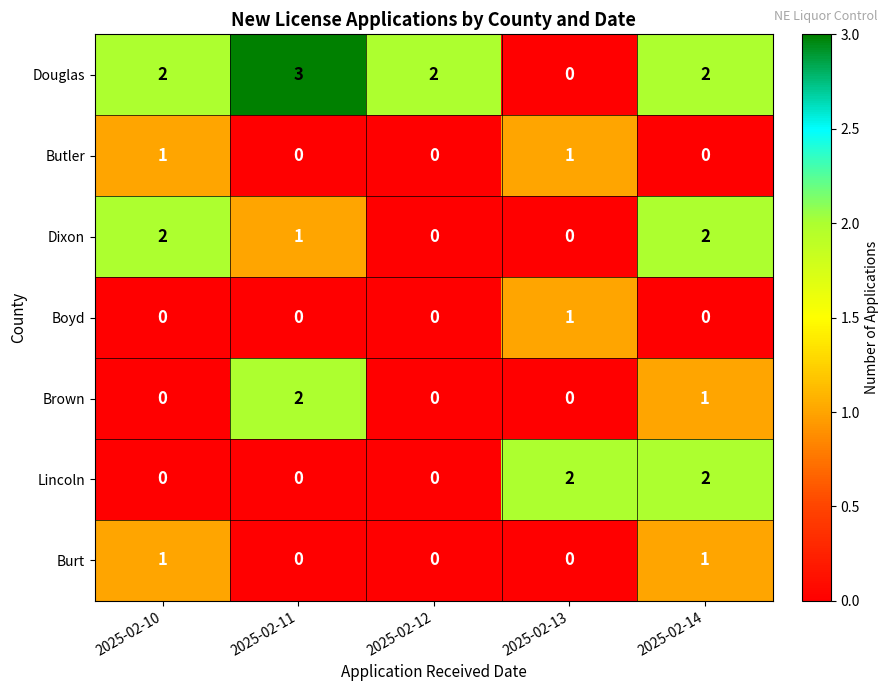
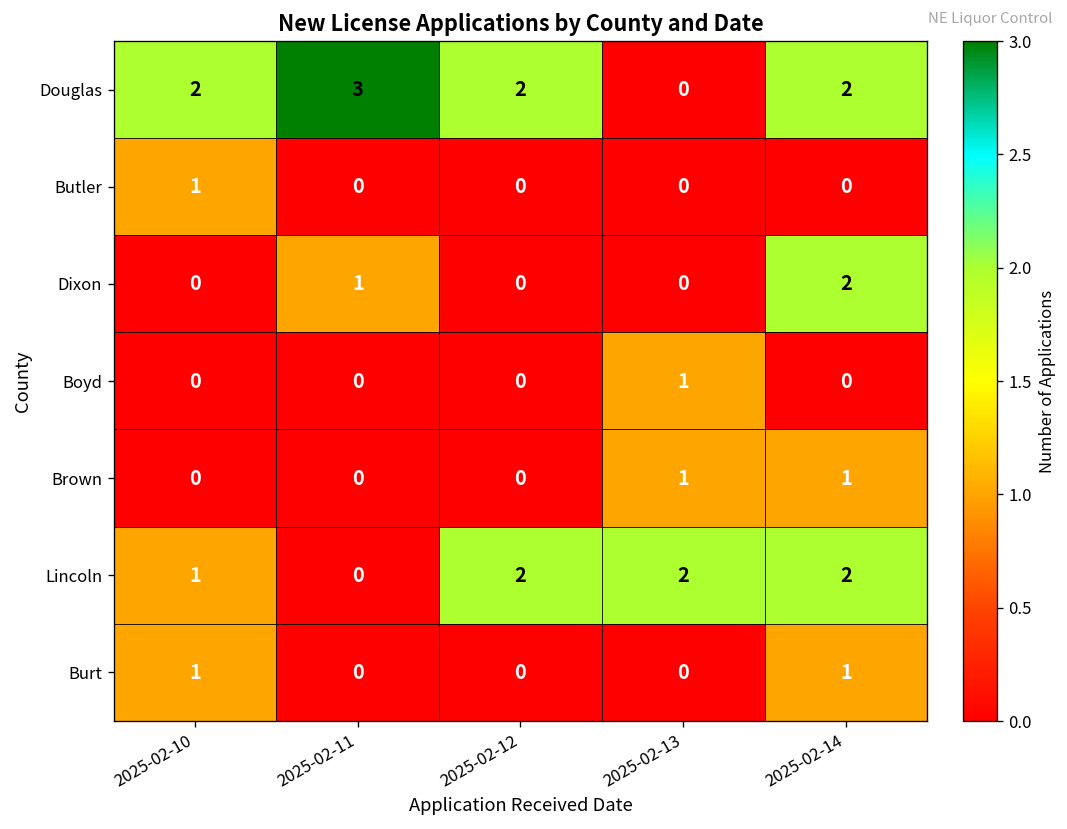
  {
    "Douglas": {
      "2025-02-10": 2,
      "2025-02-11": 3,
      "2025-02-12": 2,
      "2025-02-13": 0,
      "2025-02-14": 2
    },
    "Butler": {
      "2025-02-10": 1,
      "2025-02-11": 0,
      "2025-02-12": 0,
-     "2025-02-13": 1,
+     "2025-02-13": 0,
      "2025-02-14": 0
    },
    "Dixon": {
-     "2025-02-10": 2,
+     "2025-02-10": 0,
      "2025-02-11": 1,
      "2025-02-12": 0,
      "2025-02-13": 0,
      "2025-02-14": 2
    },
    "Boyd": {
      "2025-02-10": 0,
      "2025-02-11": 0,
      "2025-02-12": 0,
      "2025-02-13": 1,
      "2025-02-14": 0
    },
    "Brown": {
      "2025-02-10": 0,
-     "2025-02-11": 2,
+     "2025-02-11": 0,
      "2025-02-12": 0,
-     "2025-02-13": 0,
+     "2025-02-13": 1,
      "2025-02-14": 1
    },
    "Lincoln": {
-     "2025-02-10": 0,
+     "2025-02-10": 1,
      "2025-02-11": 0,
-     "2025-02-12": 0,
+     "2025-02-12": 2,
      "2025-02-13": 2,
      "2025-02-14": 2
    },
    "Burt": {
      "2025-02-10": 1,
      "2025-02-11": 0,
      "2025-02-12": 0,
      "2025-02-13": 0,
      "2025-02-14": 1
    }
  }
